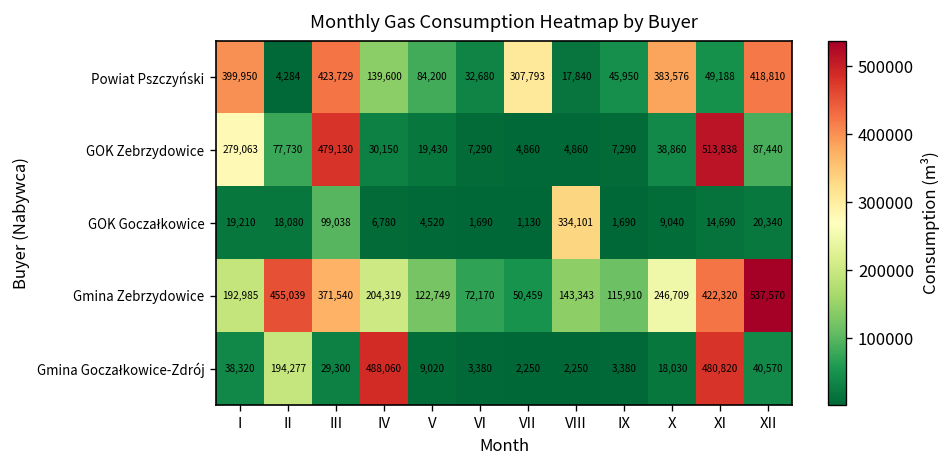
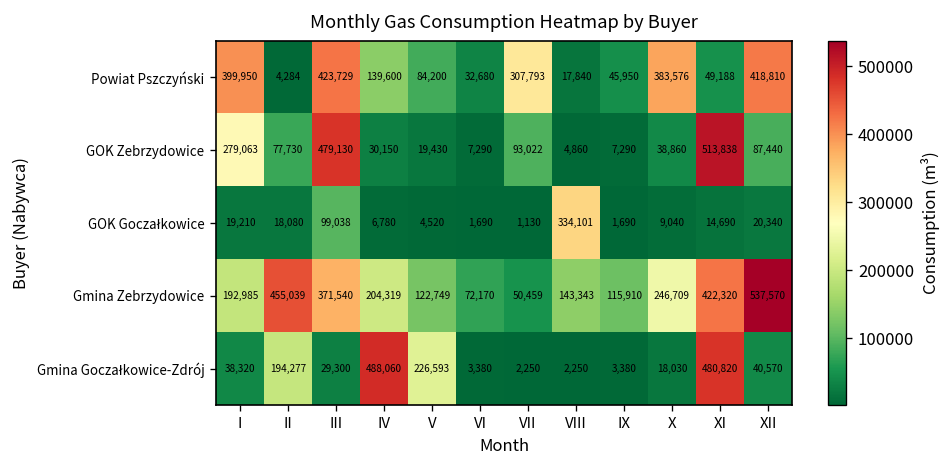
  {
    "Powiat Pszczyński": {
      "I": "399,950",
      "II": "4,284",
      "III": "423,729",
      "IV": "139,600",
      "V": "84,200",
      "VI": "32,680",
      "VII": "307,793",
      "VIII": "17,840",
      "IX": "45,950",
      "X": "383,576",
      "XI": "49,188",
      "XII": "418,810"
    },
    "GOK Zebrzydowice": {
      "I": "279,063",
      "II": "77,730",
      "III": "479,130",
      "IV": "30,150",
      "V": "19,430",
      "VI": "7,290",
-     "VII": "4,860",
+     "VII": "93,022",
      "VIII": "4,860",
      "IX": "7,290",
      "X": "38,860",
      "XI": "513,838",
      "XII": "87,440"
    },
    "GOK Goczałkowice": {
      "I": "19,210",
      "II": "18,080",
      "III": "99,038",
      "IV": "6,780",
      "V": "4,520",
      "VI": "1,690",
      "VII": "1,130",
      "VIII": "334,101",
      "IX": "1,690",
      "X": "9,040",
      "XI": "14,690",
      "XII": "20,340"
    },
    "Gmina Zebrzydowice": {
      "I": "192,985",
      "II": "455,039",
      "III": "371,540",
      "IV": "204,319",
      "V": "122,749",
      "VI": "72,170",
      "VII": "50,459",
      "VIII": "143,343",
      "IX": "115,910",
      "X": "246,709",
      "XI": "422,320",
      "XII": "537,570"
    },
    "Gmina Goczałkowice-Zdrój": {
      "I": "38,320",
      "II": "194,277",
      "III": "29,300",
      "IV": "488,060",
-     "V": "9,020",
+     "V": "226,593",
      "VI": "3,380",
      "VII": "2,250",
      "VIII": "2,250",
      "IX": "3,380",
      "X": "18,030",
      "XI": "480,820",
      "XII": "40,570"
    }
  }
